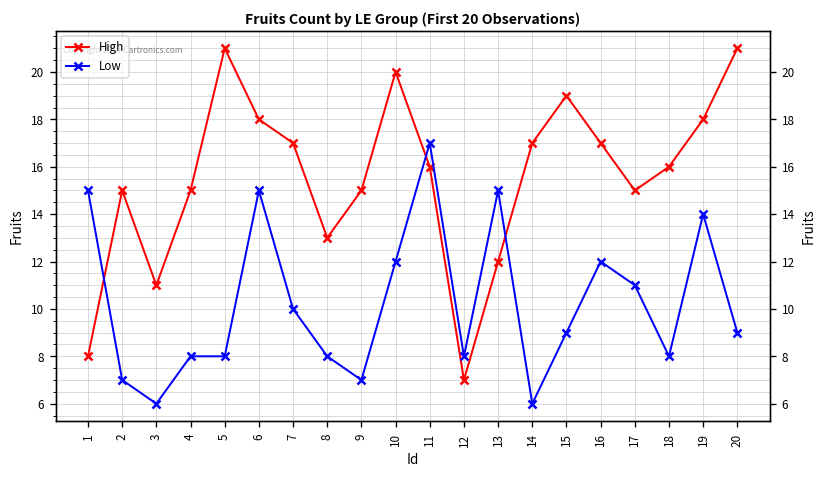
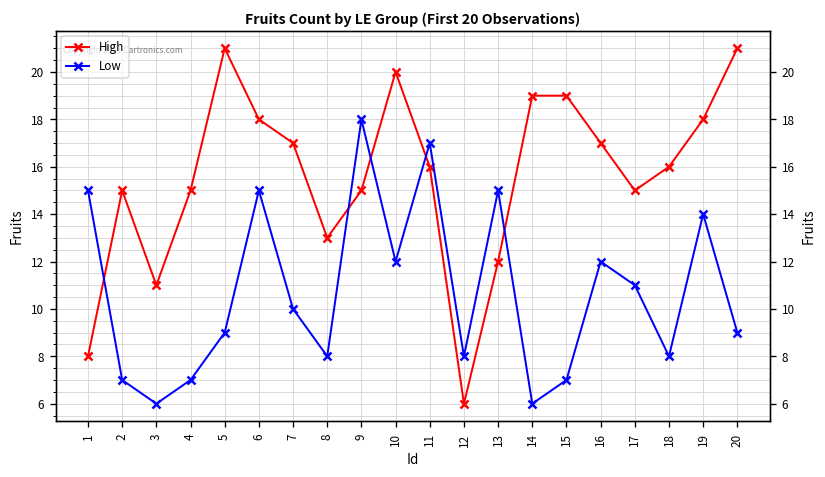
  {
    "High": {
      "1": 8,
      "2": 15,
      "3": 11,
      "4": 15,
      "5": 21,
      "6": 18,
      "7": 17,
      "8": 13,
      "9": 15,
      "10": 20,
      "11": 16,
-     "12": 7,
+     "12": 6,
      "13": 12,
-     "14": 17,
+     "14": 19,
      "15": 19,
      "16": 17,
      "17": 15,
      "18": 16,
      "19": 18,
      "20": 21
    },
    "Low": {
      "1": 15,
      "2": 7,
      "3": 6,
-     "4": 8,
-     "5": 8,
+     "4": 7,
+     "5": 9,
      "6": 15,
      "7": 10,
      "8": 8,
-     "9": 7,
+     "9": 18,
      "10": 12,
      "11": 17,
      "12": 8,
      "13": 15,
      "14": 6,
-     "15": 9,
+     "15": 7,
      "16": 12,
      "17": 11,
      "18": 8,
      "19": 14,
      "20": 9
    }
  }
